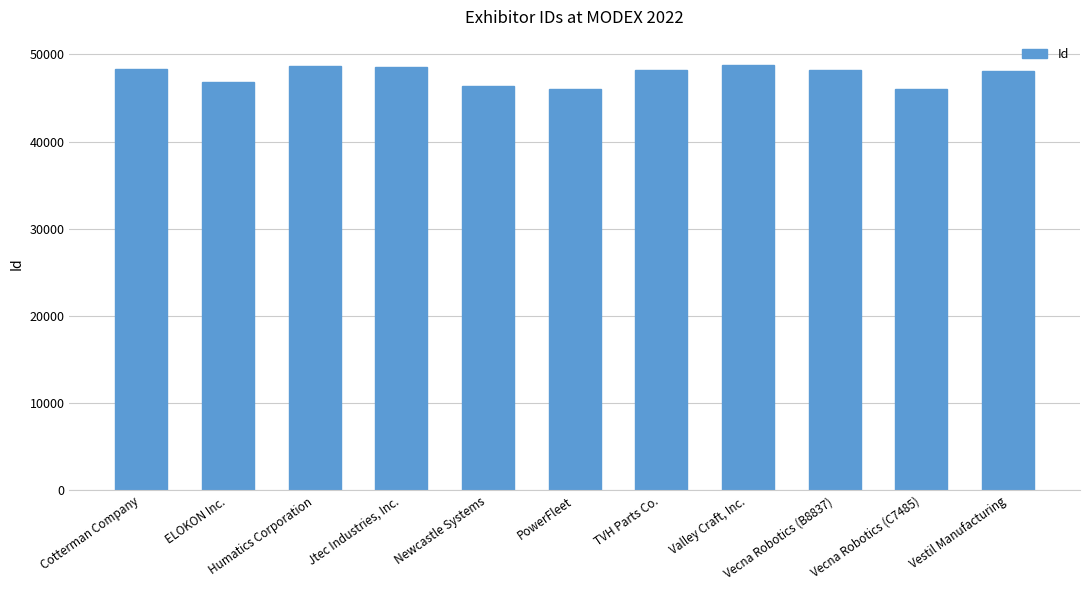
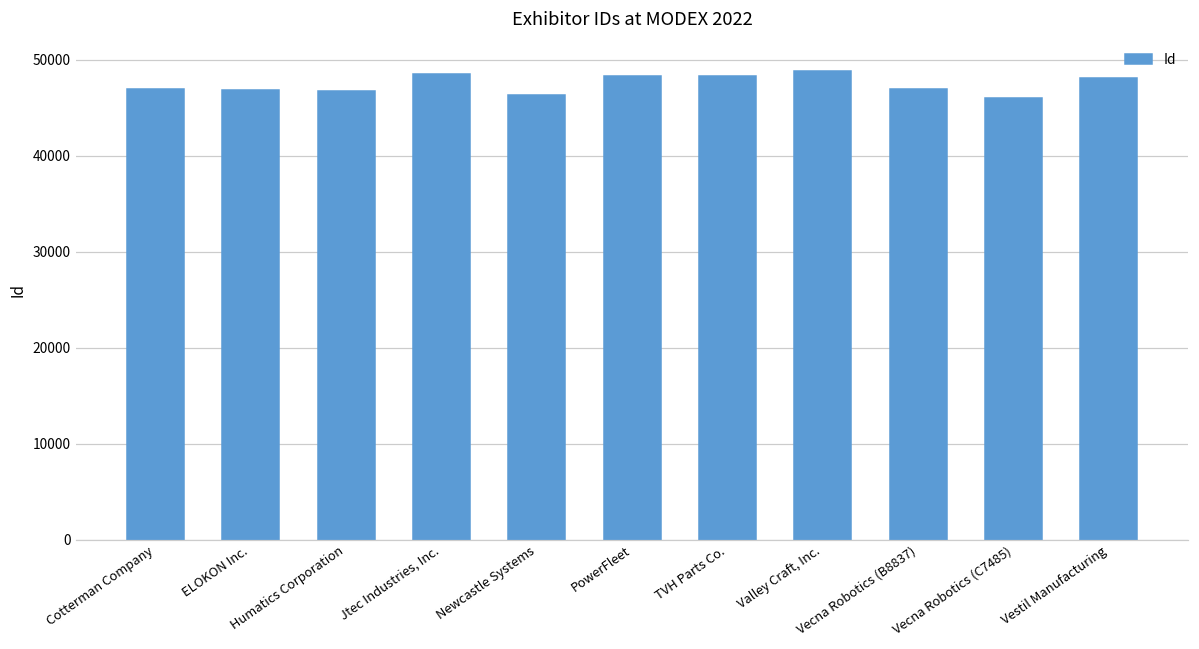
  {
-   "Cotterman Company": 48000,
+   "Cotterman Company": 47000,
    "ELOKON Inc.": 47000,
-   "Humatics Corporation": 49000,
+   "Humatics Corporation": 47000,
    "Jtec Industries, Inc.": 49000,
    "Newcastle Systems": 46000,
-   "PowerFleet": 46000,
+   "PowerFleet": 48000,
    "TVH Parts Co.": 48000,
    "Valley Craft, Inc.": 49000,
-   "Vecna Robotics (B8837)": 48000,
+   "Vecna Robotics (B8837)": 47000,
    "Vecna Robotics (C7485)": 46000,
    "Vestil Manufacturing": 48000
  }
